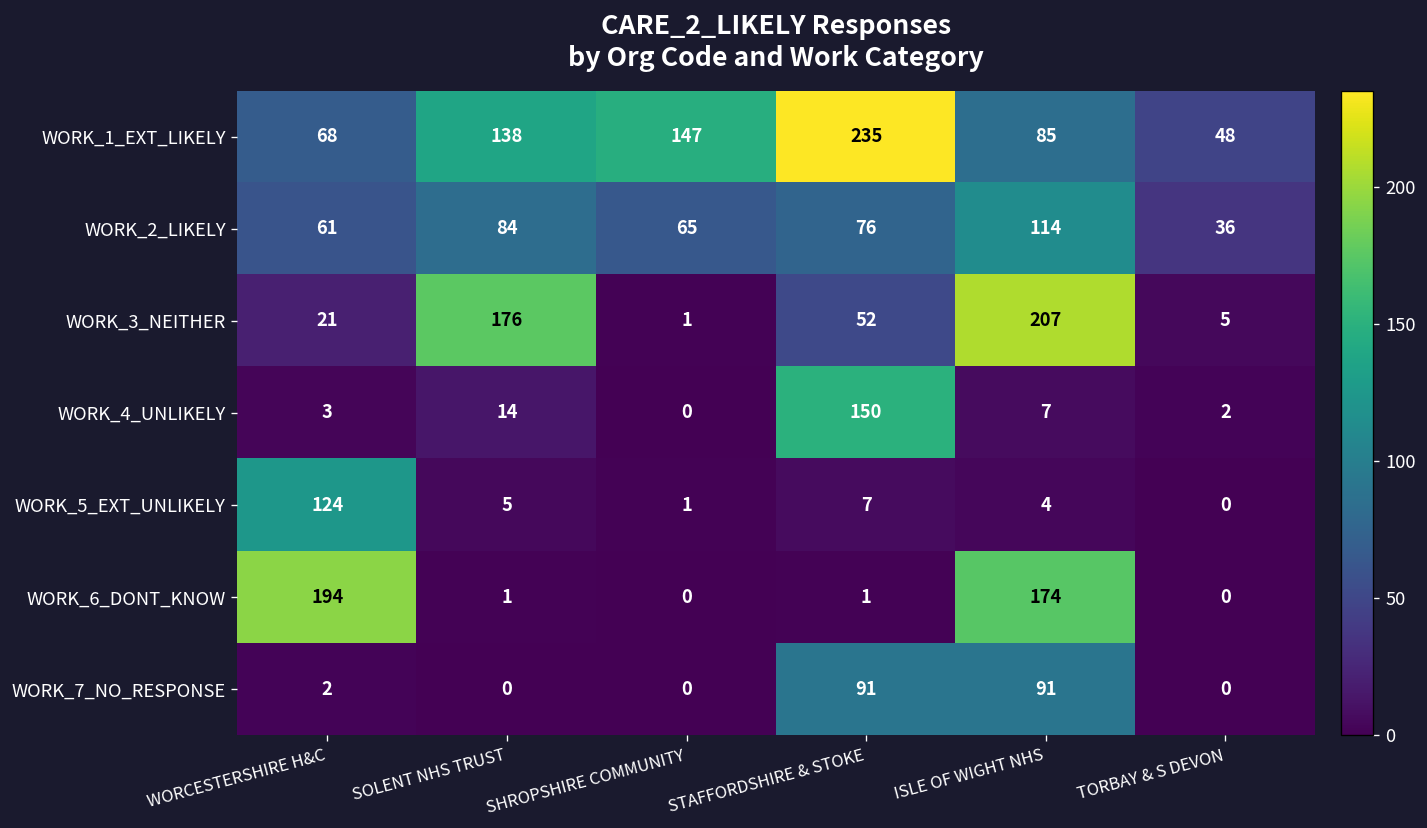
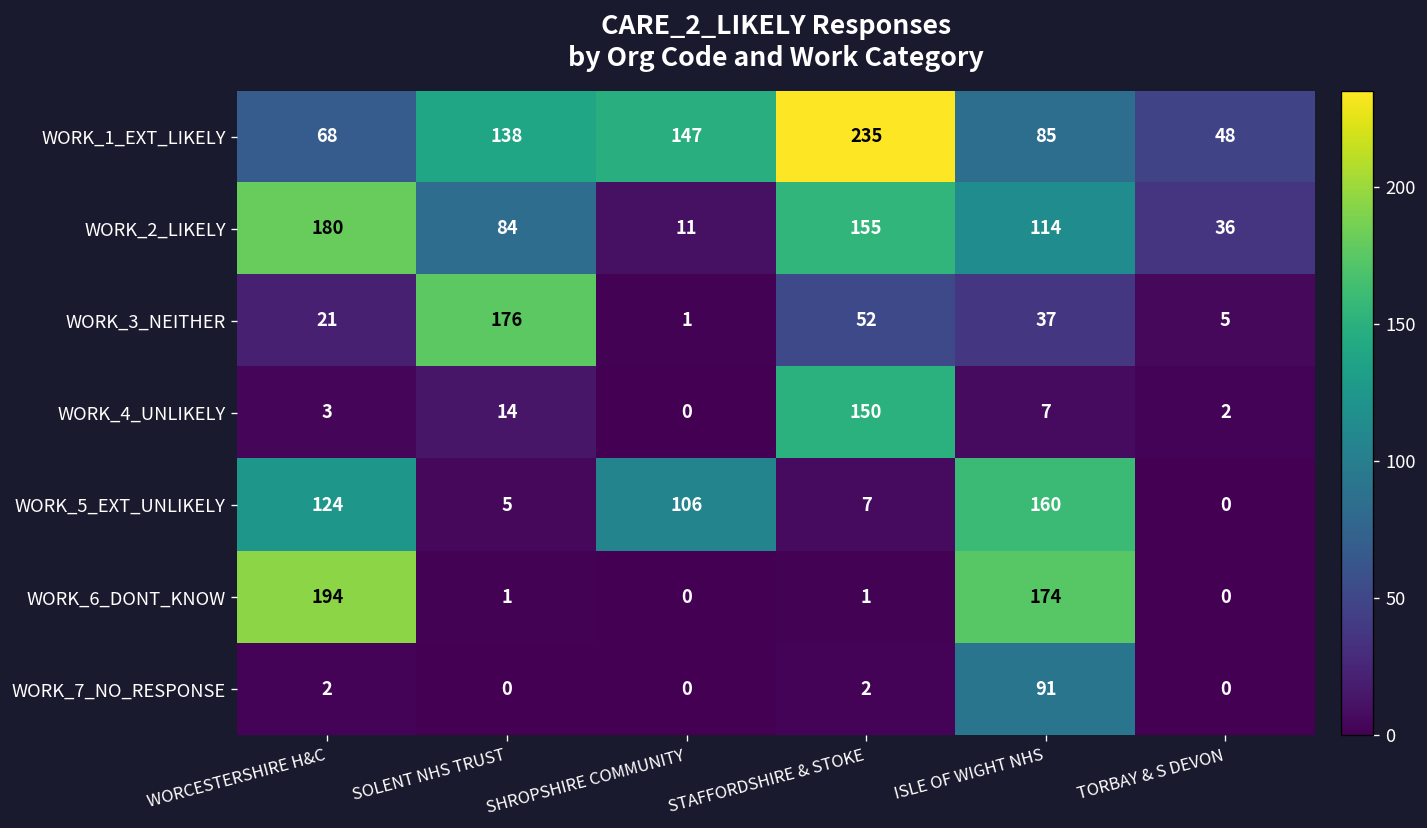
  {
    "WORK_1_EXT_LIKELY": {
      "WORCESTERSHIRE H&C": 68,
      "SOLENT NHS TRUST": 138,
      "SHROPSHIRE COMMUNITY": 147,
      "STAFFORDSHIRE & STOKE": 235,
      "ISLE OF WIGHT NHS": 85,
      "TORBAY & S DEVON": 48
    },
    "WORK_2_LIKELY": {
-     "WORCESTERSHIRE H&C": 61,
+     "WORCESTERSHIRE H&C": 180,
      "SOLENT NHS TRUST": 84,
-     "SHROPSHIRE COMMUNITY": 65,
-     "STAFFORDSHIRE & STOKE": 76,
+     "SHROPSHIRE COMMUNITY": 11,
+     "STAFFORDSHIRE & STOKE": 155,
      "ISLE OF WIGHT NHS": 114,
      "TORBAY & S DEVON": 36
    },
    "WORK_3_NEITHER": {
      "WORCESTERSHIRE H&C": 21,
      "SOLENT NHS TRUST": 176,
      "SHROPSHIRE COMMUNITY": 1,
      "STAFFORDSHIRE & STOKE": 52,
-     "ISLE OF WIGHT NHS": 207,
+     "ISLE OF WIGHT NHS": 37,
      "TORBAY & S DEVON": 5
    },
    "WORK_4_UNLIKELY": {
      "WORCESTERSHIRE H&C": 3,
      "SOLENT NHS TRUST": 14,
      "SHROPSHIRE COMMUNITY": 0,
      "STAFFORDSHIRE & STOKE": 150,
      "ISLE OF WIGHT NHS": 7,
      "TORBAY & S DEVON": 2
    },
    "WORK_5_EXT_UNLIKELY": {
      "WORCESTERSHIRE H&C": 124,
      "SOLENT NHS TRUST": 5,
-     "SHROPSHIRE COMMUNITY": 1,
+     "SHROPSHIRE COMMUNITY": 106,
      "STAFFORDSHIRE & STOKE": 7,
-     "ISLE OF WIGHT NHS": 4,
+     "ISLE OF WIGHT NHS": 160,
      "TORBAY & S DEVON": 0
    },
    "WORK_6_DONT_KNOW": {
      "WORCESTERSHIRE H&C": 194,
      "SOLENT NHS TRUST": 1,
      "SHROPSHIRE COMMUNITY": 0,
      "STAFFORDSHIRE & STOKE": 1,
      "ISLE OF WIGHT NHS": 174,
      "TORBAY & S DEVON": 0
    },
    "WORK_7_NO_RESPONSE": {
      "WORCESTERSHIRE H&C": 2,
      "SOLENT NHS TRUST": 0,
      "SHROPSHIRE COMMUNITY": 0,
-     "STAFFORDSHIRE & STOKE": 91,
+     "STAFFORDSHIRE & STOKE": 2,
      "ISLE OF WIGHT NHS": 91,
      "TORBAY & S DEVON": 0
    }
  }
